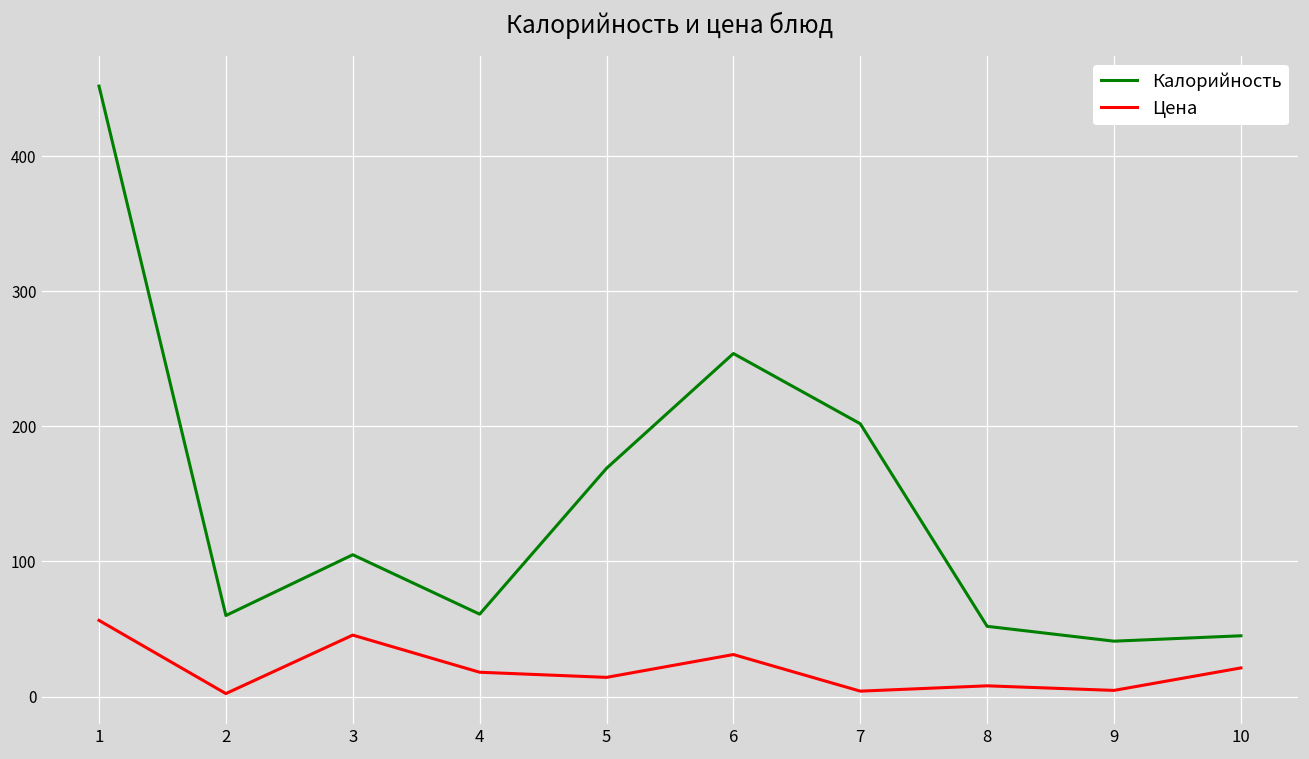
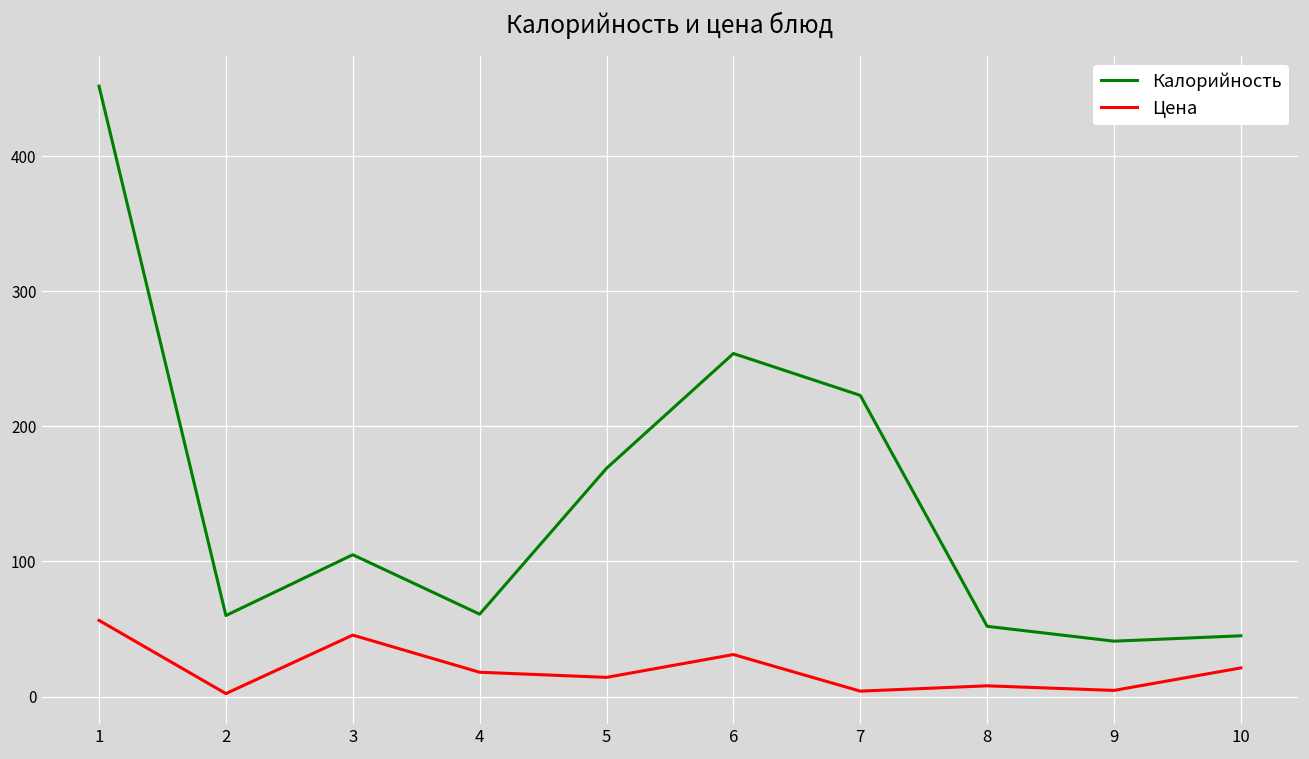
  {
    "Калорийность": {
      "1": 452,
      "2": 60,
      "3": 105,
      "4": 61,
      "5": 169,
      "6": 254,
-     "7": 202,
+     "7": 223,
      "8": 52,
      "9": 41,
      "10": 45
    },
    "Цена": {
      "1": 56,
      "2": 2,
      "3": 46,
      "4": 18,
      "5": 14,
      "6": 31,
      "7": 4,
      "8": 8,
      "9": 5,
      "10": 21
    }
  }
